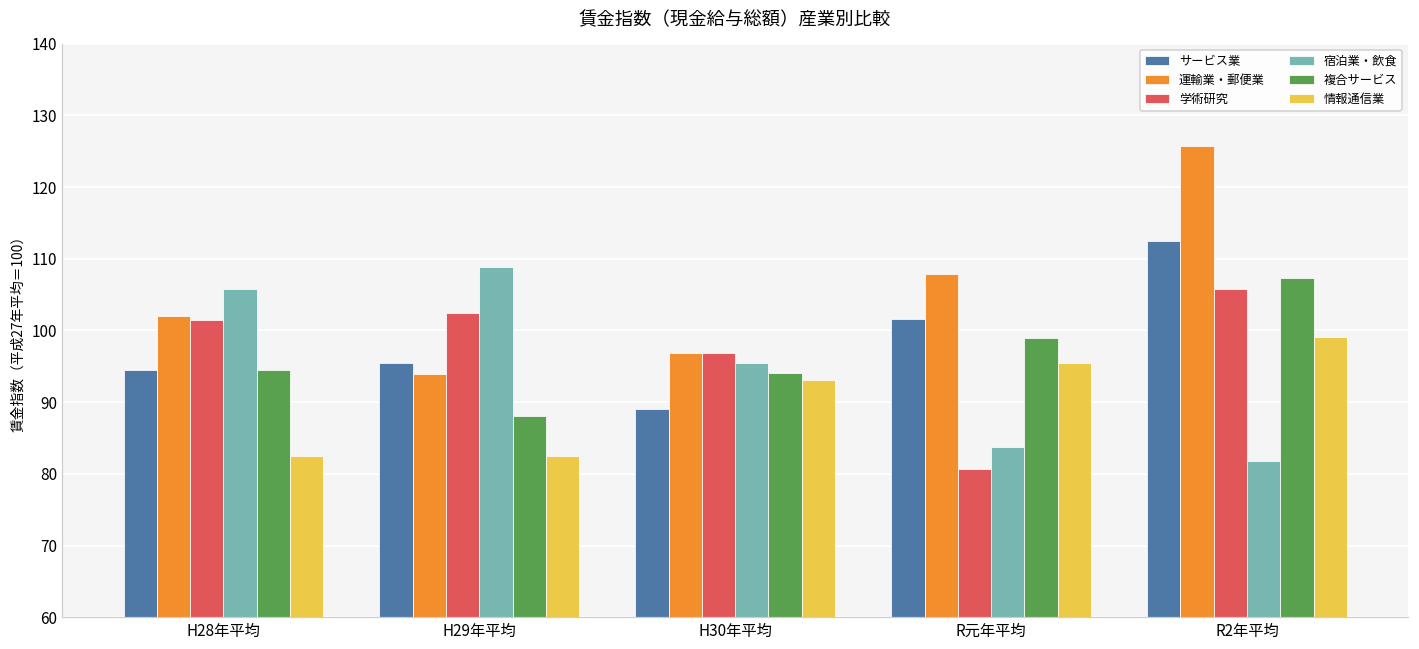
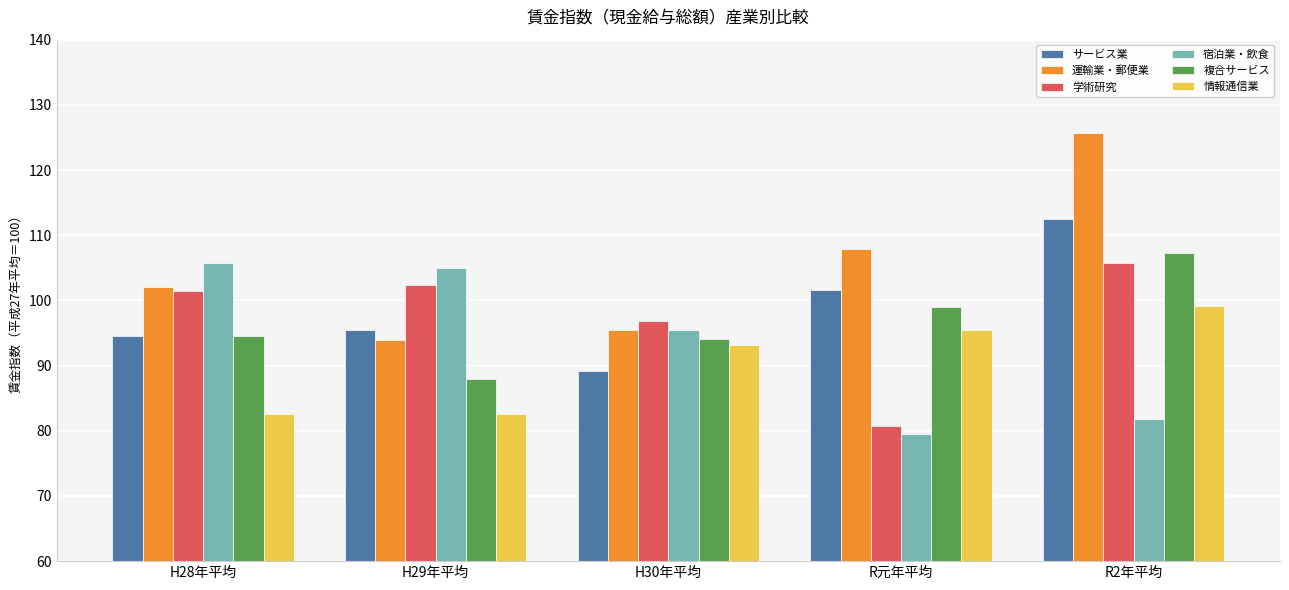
  {
    "サービス業": {
      "H28年平均": 95,
      "H29年平均": 96,
      "H30年平均": 89,
      "R元年平均": 102,
      "R2年平均": 113
    },
    "運輸業・郵便業": {
      "H28年平均": 102,
      "H29年平均": 94,
-     "H30年平均": 97,
+     "H30年平均": 96,
      "R元年平均": 108,
      "R2年平均": 126
    },
    "学術研究": {
      "H28年平均": 101,
      "H29年平均": 102,
      "H30年平均": 97,
      "R元年平均": 81,
      "R2年平均": 106
    },
    "宿泊業・飲食": {
      "H28年平均": 106,
-     "H29年平均": 109,
+     "H29年平均": 105,
      "H30年平均": 95,
-     "R元年平均": 84,
+     "R元年平均": 80,
      "R2年平均": 82
    },
    "複合サービス": {
      "H28年平均": 95,
      "H29年平均": 88,
      "H30年平均": 94,
      "R元年平均": 99,
      "R2年平均": 107
    },
    "情報通信業": {
      "H28年平均": 83,
      "H29年平均": 83,
      "H30年平均": 93,
      "R元年平均": 95,
      "R2年平均": 99
    }
  }
